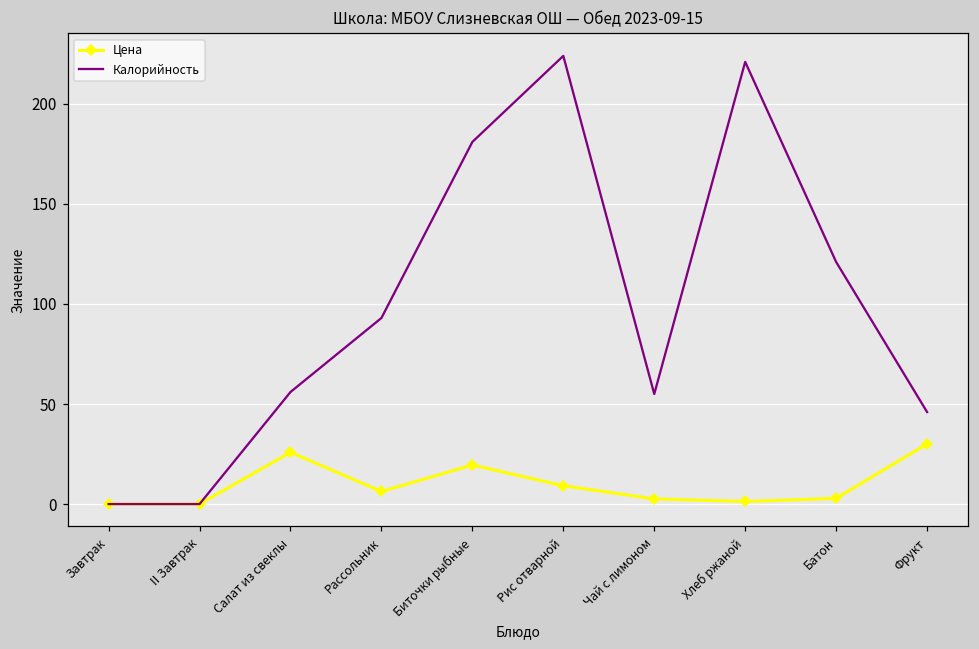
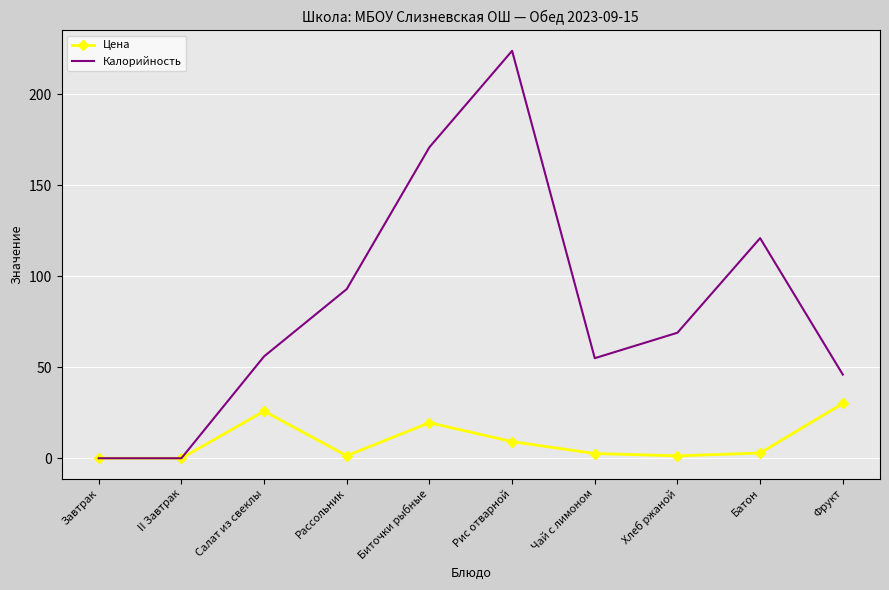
  {
    "Цена": {
      "Салат из свеклы": 26,
-     "Рассольник": 6,
+     "Рассольник": 1,
      "Биточки рыбные": 20,
      "Рис отварной": 9,
      "Чай с лимоном": 3,
      "Хлеб ржаной": 1,
      "Батон": 3,
      "Фрукт": 30
    },
    "Калорийность": {
      "Салат из свеклы": 56,
      "Рассольник": 93,
-     "Биточки рыбные": 181,
+     "Биточки рыбные": 171,
      "Рис отварной": 224,
      "Чай с лимоном": 55,
-     "Хлеб ржаной": 221,
+     "Хлеб ржаной": 69,
      "Батон": 121,
      "Фрукт": 46
    }
  }
